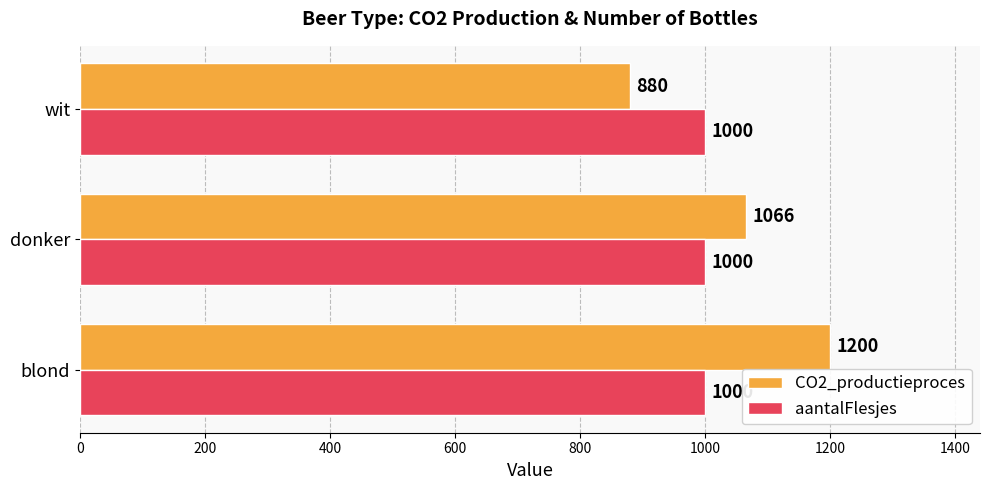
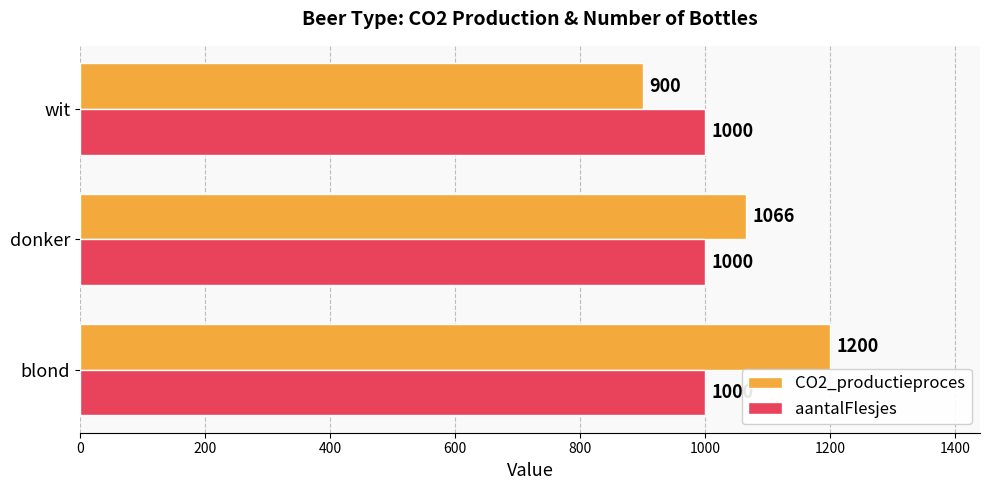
  {
    "CO2_productieproces": {
-     "wit": 880,
+     "wit": 900,
      "donker": 1066,
      "blond": 1200
    },
    "aantalFlesjes": {
      "wit": 1000,
      "donker": 1000
    }
  }
